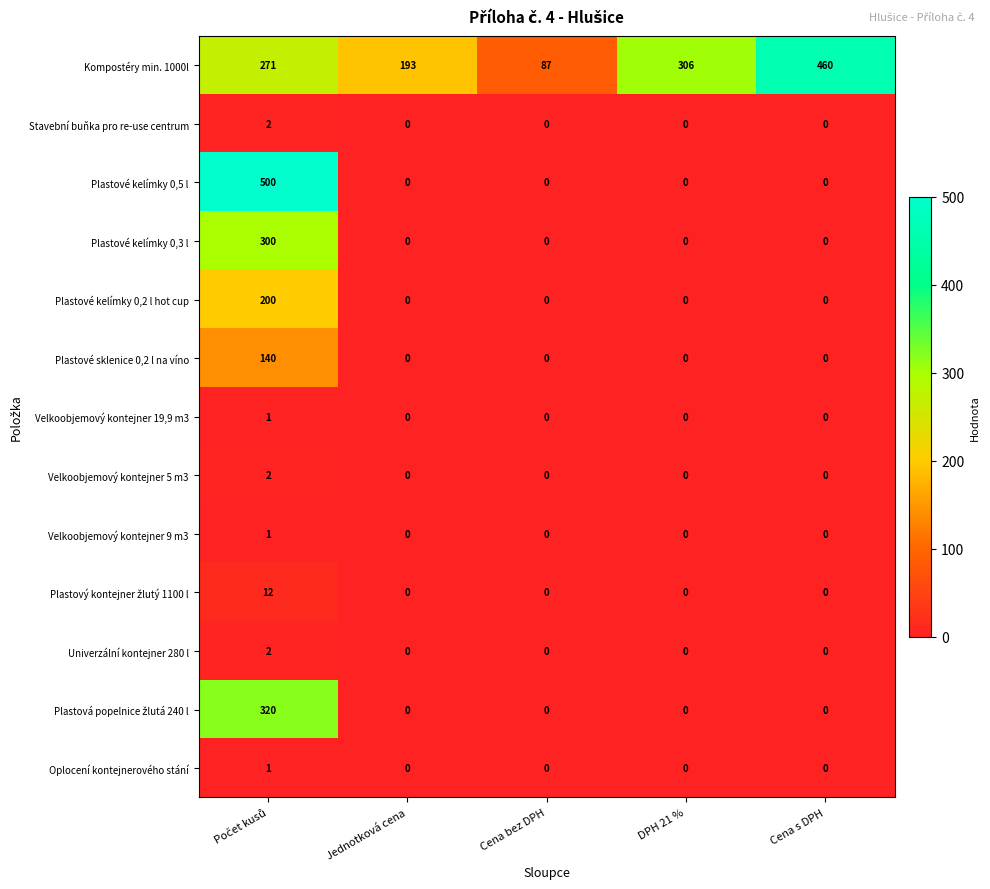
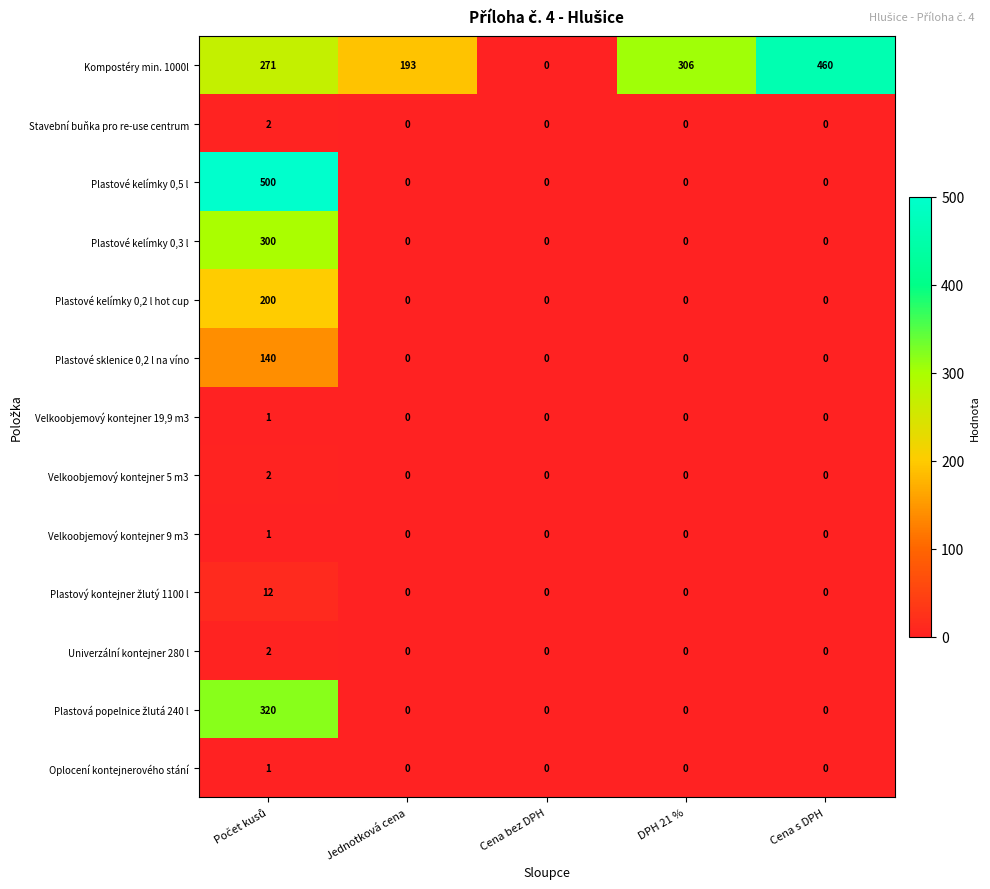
  {
    "Kompostéry min. 1000l": {
      "Počet kusů": 271,
      "Jednotková cena": 193,
-     "Cena bez DPH": 87,
+     "Cena bez DPH": 0,
      "DPH 21 %": 306,
      "Cena s DPH": 460
    },
    "Stavební buňka pro re-use centrum": {
      "Počet kusů": 2,
      "Jednotková cena": 0,
      "Cena bez DPH": 0,
      "DPH 21 %": 0,
      "Cena s DPH": 0
    },
    "Plastové kelímky 0,5 l": {
      "Počet kusů": 500,
      "Jednotková cena": 0,
      "Cena bez DPH": 0,
      "DPH 21 %": 0,
      "Cena s DPH": 0
    },
    "Plastové kelímky 0,3 l": {
      "Počet kusů": 300,
      "Jednotková cena": 0,
      "Cena bez DPH": 0,
      "DPH 21 %": 0,
      "Cena s DPH": 0
    },
    "Plastové kelímky 0,2 l hot cup": {
      "Počet kusů": 200,
      "Jednotková cena": 0,
      "Cena bez DPH": 0,
      "DPH 21 %": 0,
      "Cena s DPH": 0
    },
    "Plastové sklenice 0,2 l na víno": {
      "Počet kusů": 140,
      "Jednotková cena": 0,
      "Cena bez DPH": 0,
      "DPH 21 %": 0,
      "Cena s DPH": 0
    },
    "Velkoobjemový kontejner 19,9 m3": {
      "Počet kusů": 1,
      "Jednotková cena": 0,
      "Cena bez DPH": 0,
      "DPH 21 %": 0,
      "Cena s DPH": 0
    },
    "Velkoobjemový kontejner 5 m3": {
      "Počet kusů": 2,
      "Jednotková cena": 0,
      "Cena bez DPH": 0,
      "DPH 21 %": 0,
      "Cena s DPH": 0
    },
    "Velkoobjemový kontejner 9 m3": {
      "Počet kusů": 1,
      "Jednotková cena": 0,
      "Cena bez DPH": 0,
      "DPH 21 %": 0,
      "Cena s DPH": 0
    },
    "Plastový kontejner žlutý 1100 l": {
      "Počet kusů": 12,
      "Jednotková cena": 0,
      "Cena bez DPH": 0,
      "DPH 21 %": 0,
      "Cena s DPH": 0
    },
    "Univerzální kontejner 280 l": {
      "Počet kusů": 2,
      "Jednotková cena": 0,
      "Cena bez DPH": 0,
      "DPH 21 %": 0,
      "Cena s DPH": 0
    },
    "Plastová popelnice žlutá 240 l": {
      "Počet kusů": 320,
      "Jednotková cena": 0,
      "Cena bez DPH": 0,
      "DPH 21 %": 0,
      "Cena s DPH": 0
    },
    "Oplocení kontejnerového stání": {
      "Počet kusů": 1,
      "Jednotková cena": 0,
      "Cena bez DPH": 0,
      "DPH 21 %": 0,
      "Cena s DPH": 0
    }
  }
